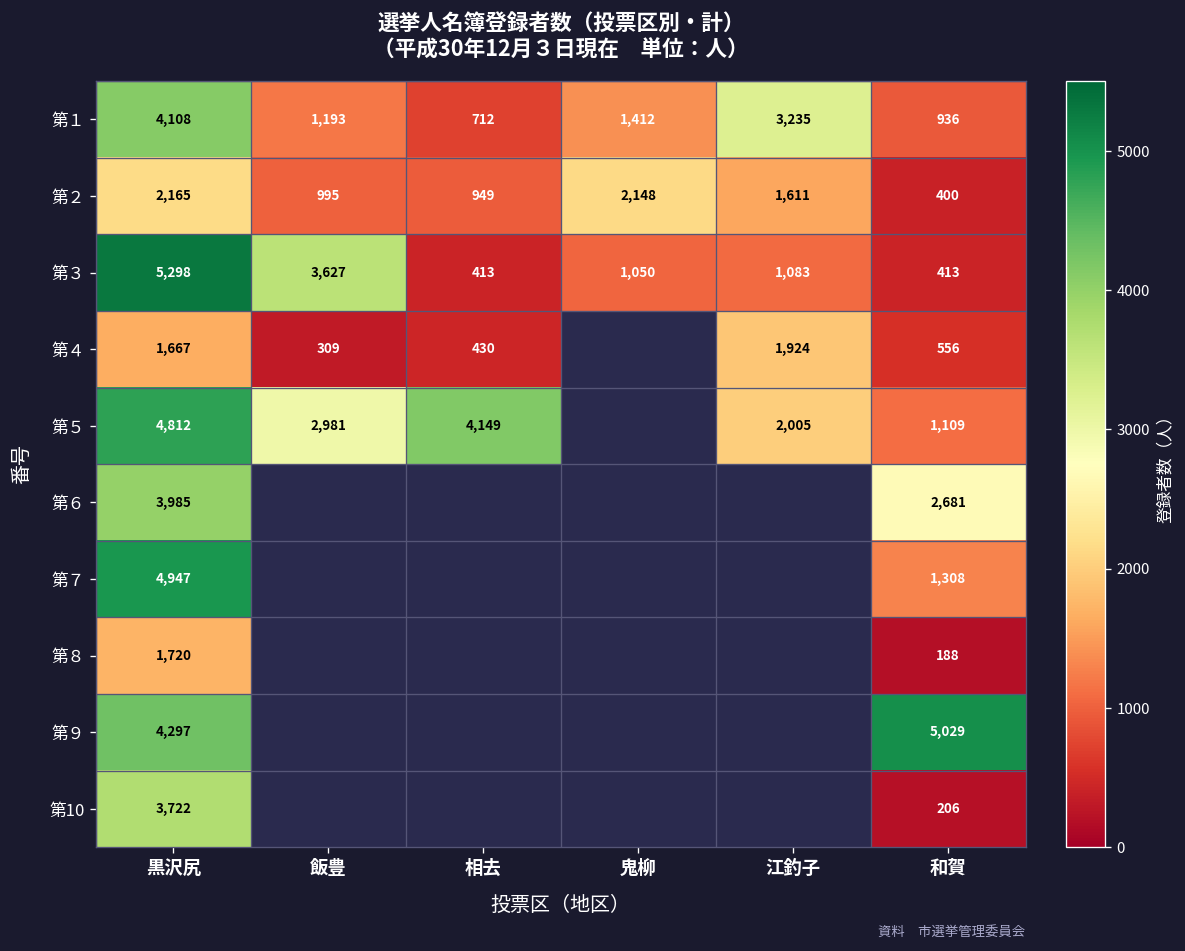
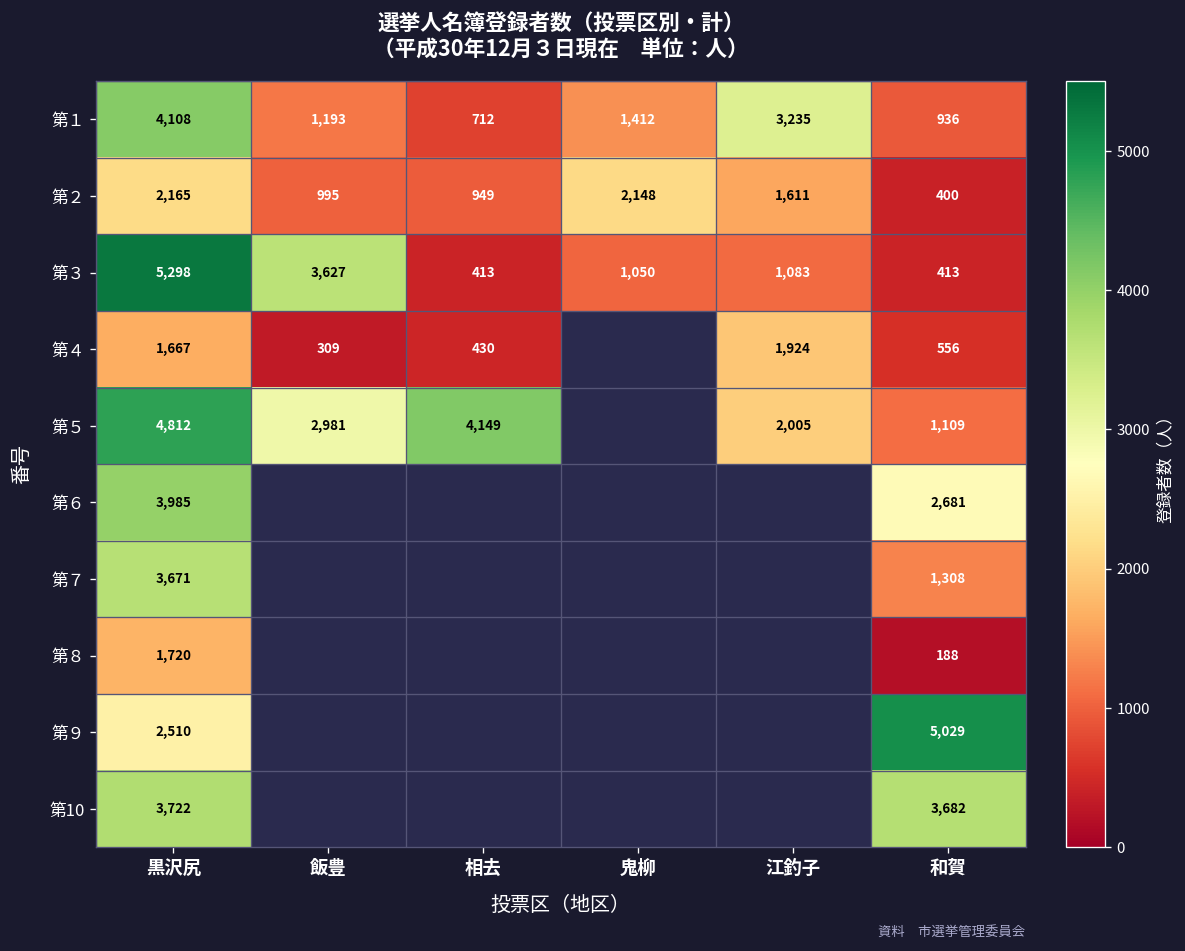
  {
    "第１": {
      "黒沢尻": "4,108",
      "飯豊": "1,193",
      "相去": "712",
      "鬼柳": "1,412",
      "江釣子": "3,235",
      "和賀": "936"
    },
    "第２": {
      "黒沢尻": "2,165",
      "飯豊": "995",
      "相去": "949",
      "鬼柳": "2,148",
      "江釣子": "1,611",
      "和賀": "400"
    },
    "第３": {
      "黒沢尻": "5,298",
      "飯豊": "3,627",
      "相去": "413",
      "鬼柳": "1,050",
      "江釣子": "1,083",
      "和賀": "413"
    },
    "第４": {
      "黒沢尻": "1,667",
      "飯豊": "309",
      "相去": "430",
      "江釣子": "1,924",
      "和賀": "556"
    },
    "第５": {
      "黒沢尻": "4,812",
      "飯豊": "2,981",
      "相去": "4,149",
      "江釣子": "2,005",
      "和賀": "1,109"
    },
    "第６": {
      "黒沢尻": "3,985",
      "和賀": "2,681"
    },
    "第７": {
-     "黒沢尻": "4,947",
+     "黒沢尻": "3,671",
      "和賀": "1,308"
    },
    "第８": {
      "黒沢尻": "1,720",
      "和賀": "188"
    },
    "第９": {
-     "黒沢尻": "4,297",
+     "黒沢尻": "2,510",
      "和賀": "5,029"
    },
    "第10": {
      "黒沢尻": "3,722",
-     "和賀": "206"
+     "和賀": "3,682"
    }
  }
